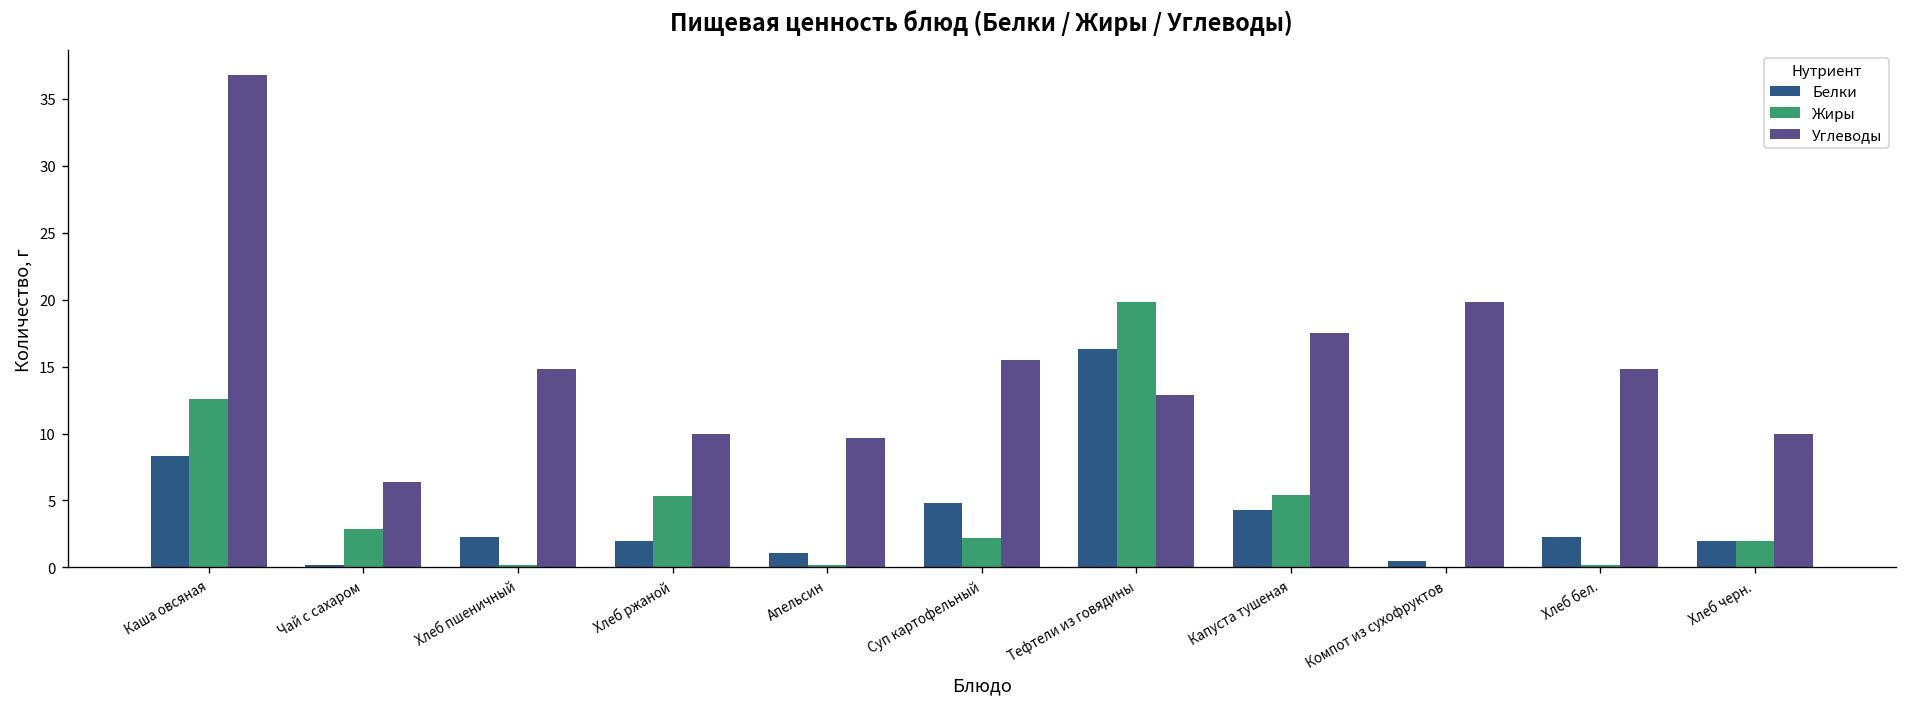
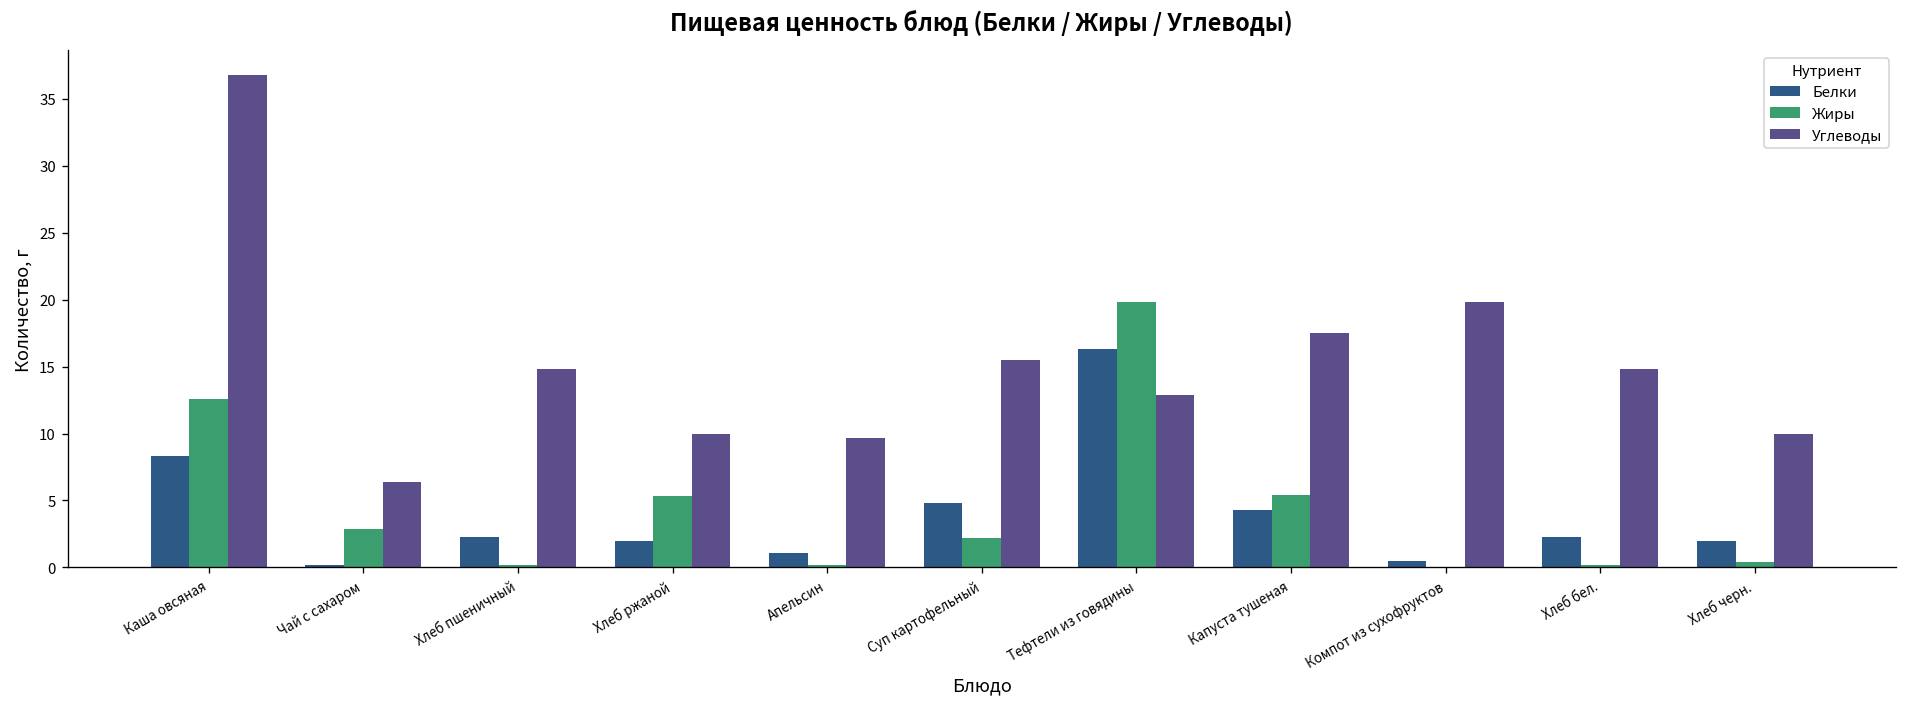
  {
    "Жиры": {
      "Каша овсяная": 12.6,
      "Чай с сахаром": 2.9,
      "Хлеб ржаной": 5.3,
      "Суп картофельный": 2.2,
      "Тефтели из говядины": 19.8,
      "Капуста тушеная": 5.4,
      "Компот из сухофруктов": 0.0,
-     "Хлеб черн.": 2.0
+     "Хлеб черн.": 0.4
    }
  }
